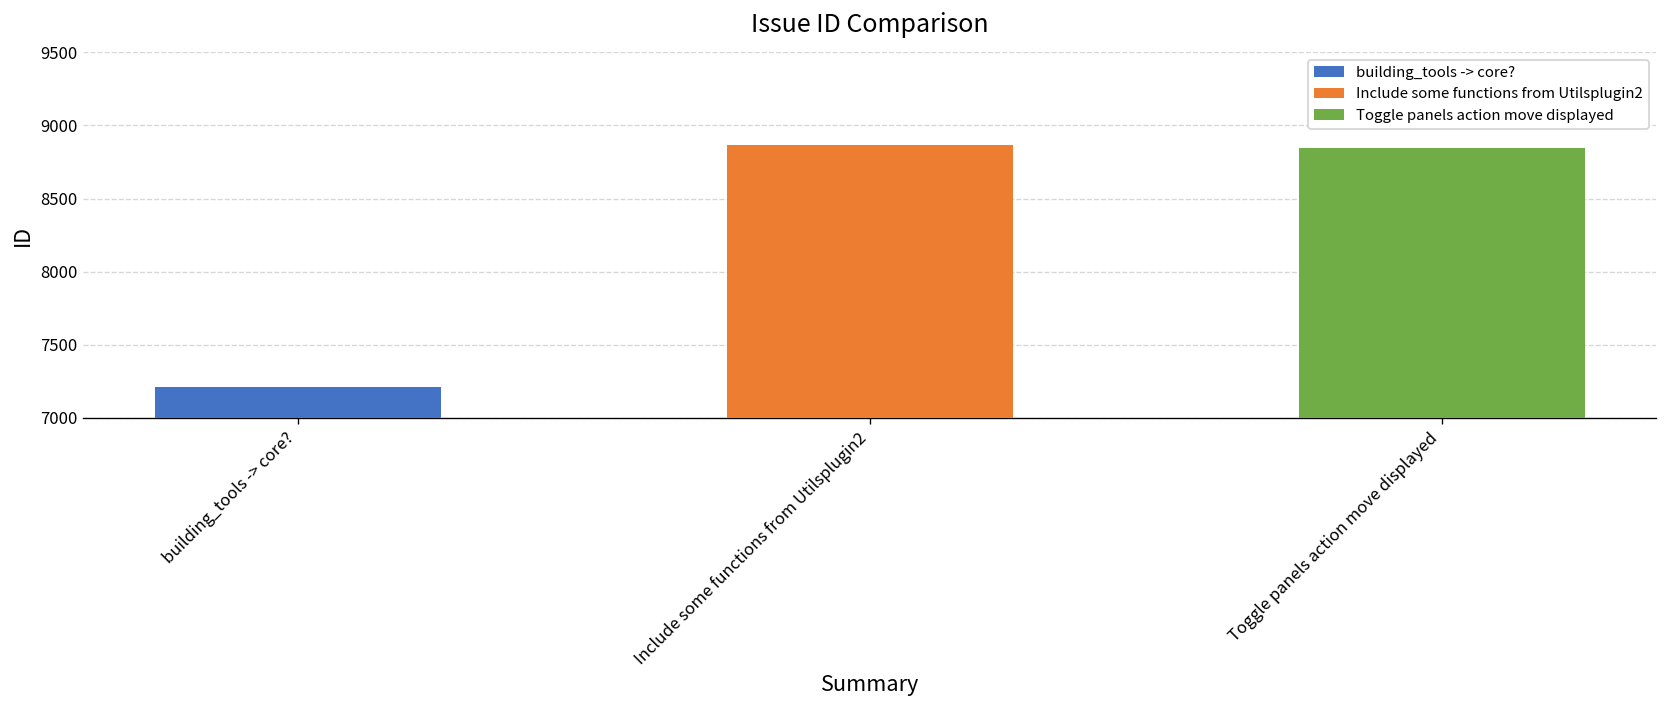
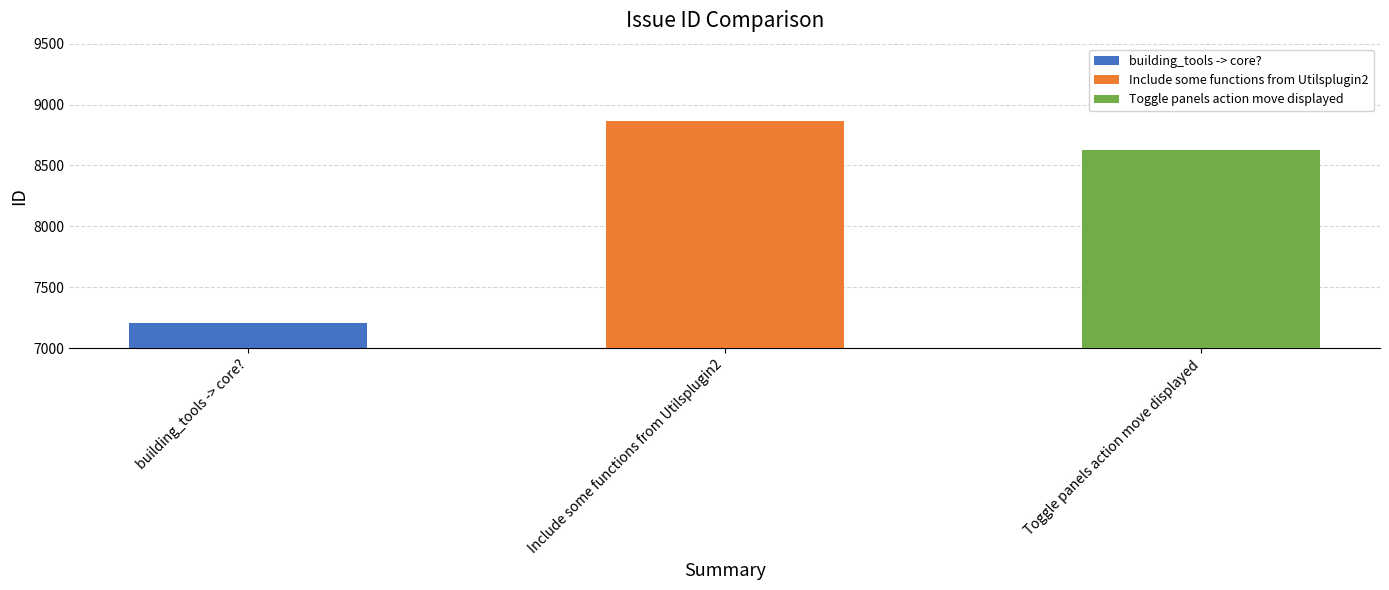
  {
    "building_tools -> core?": 7210,
    "Include some functions from Utilsplugin2": 8860,
-   "Toggle panels action move displayed": 8840
+   "Toggle panels action move displayed": 8630
  }
